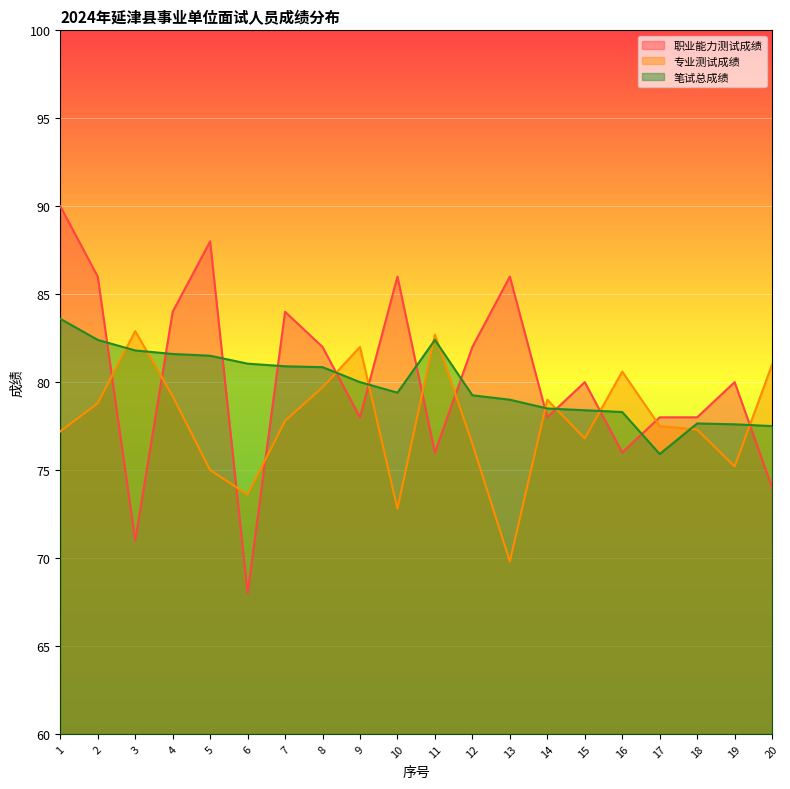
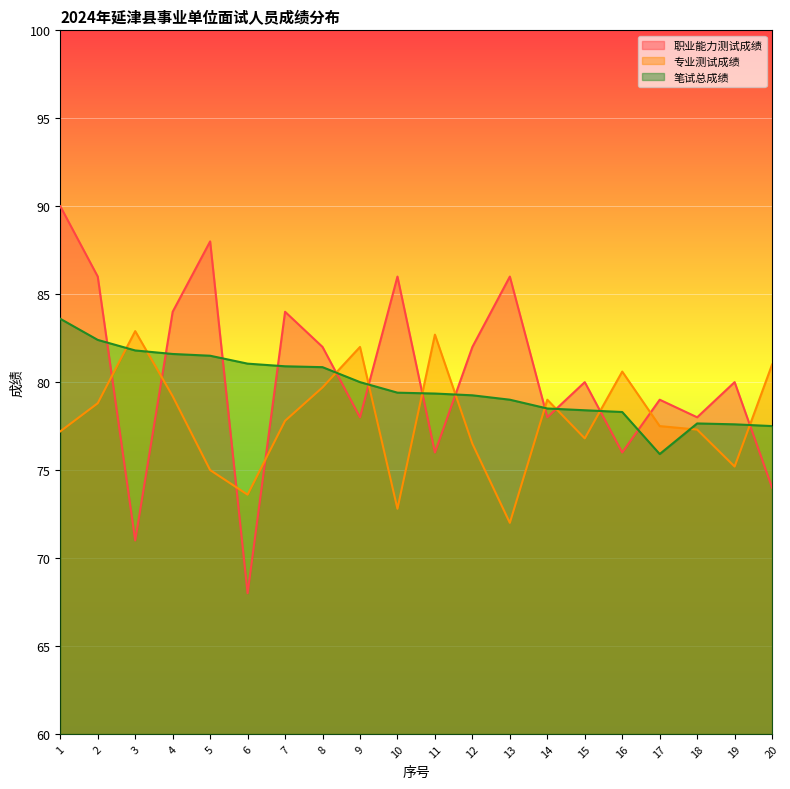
  {
    "职业能力测试成绩": {
      "1": 90,
      "2": 86,
      "3": 71,
      "4": 84,
      "5": 88,
      "6": 68,
      "7": 84,
      "8": 82,
      "9": 78,
      "10": 86,
      "11": 76,
      "12": 82,
      "13": 86,
      "14": 78,
      "15": 80,
      "16": 76,
-     "17": 78,
+     "17": 79,
      "18": 78,
      "19": 80,
      "20": 74
    },
    "专业测试成绩": {
      "1": 77.2,
      "2": 78.8,
      "3": 82.9,
      "4": 79.2,
      "5": 75.0,
      "6": 73.6,
      "7": 77.8,
      "8": 79.7,
      "9": 82.0,
      "10": 72.8,
      "11": 82.7,
      "12": 76.5,
-     "13": 69.8,
+     "13": 72.0,
      "14": 79.0,
      "15": 76.8,
      "16": 80.6,
      "17": 77.5,
      "18": 77.3,
      "19": 75.2,
      "20": 81.0
    },
    "笔试总成绩": {
      "1": 83.6,
      "2": 82.4,
      "3": 81.8,
      "4": 81.6,
      "5": 81.5,
      "6": 81.1,
      "7": 80.9,
      "8": 80.9,
      "9": 80.0,
      "10": 79.4,
-     "11": 82.4,
+     "11": 79.4,
      "12": 79.3,
      "13": 79.0,
      "14": 78.5,
      "15": 78.4,
      "16": 78.3,
      "17": 75.9,
      "18": 77.7,
      "19": 77.6,
      "20": 77.5
    }
  }
